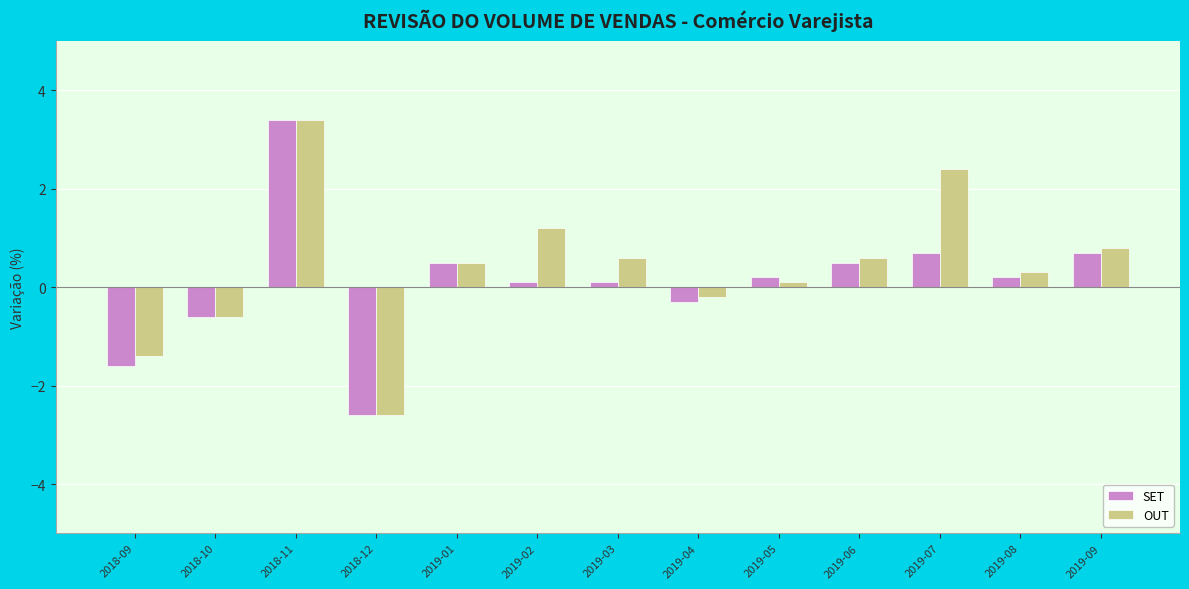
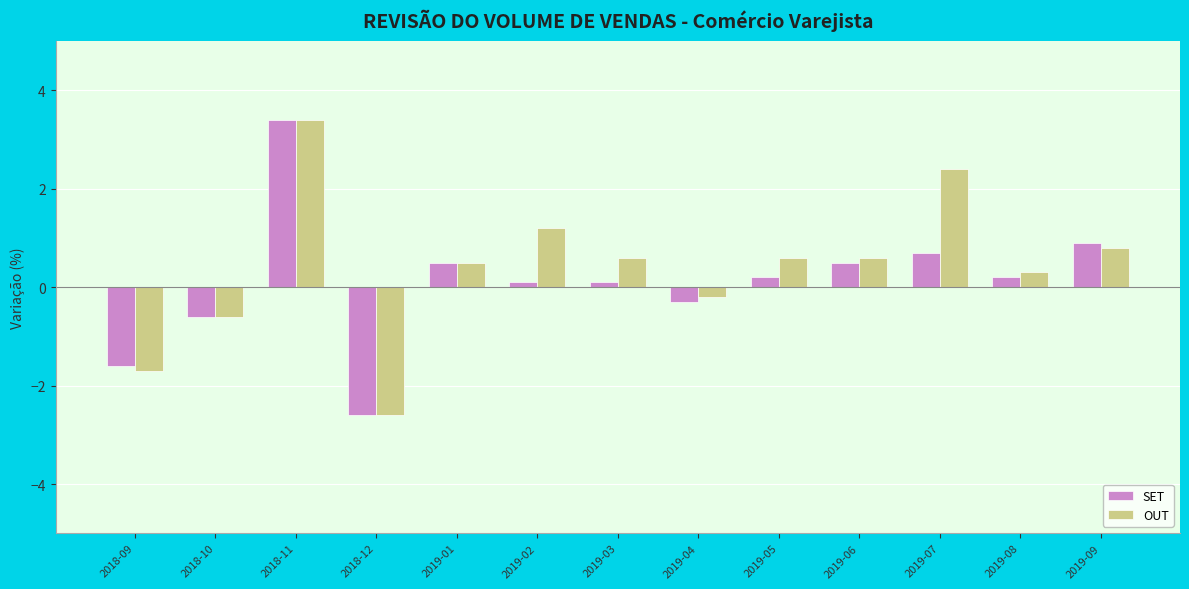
  {
    "SET": {
      "2018-09": -1.6,
      "2018-10": -0.6,
      "2018-11": 3.4,
      "2018-12": -2.6,
      "2019-01": 0.5,
      "2019-02": 0.1,
      "2019-03": 0.1,
      "2019-04": -0.3,
      "2019-05": 0.2,
      "2019-06": 0.5,
      "2019-07": 0.7,
      "2019-08": 0.2,
-     "2019-09": 0.7
+     "2019-09": 0.9
    },
    "OUT": {
-     "2018-09": -1.4,
+     "2018-09": -1.7,
      "2018-10": -0.6,
      "2018-11": 3.4,
      "2018-12": -2.6,
      "2019-01": 0.5,
      "2019-02": 1.2,
      "2019-03": 0.6,
      "2019-04": -0.2,
-     "2019-05": 0.1,
+     "2019-05": 0.6,
      "2019-06": 0.6,
      "2019-07": 2.4,
      "2019-08": 0.3,
      "2019-09": 0.8
    }
  }
